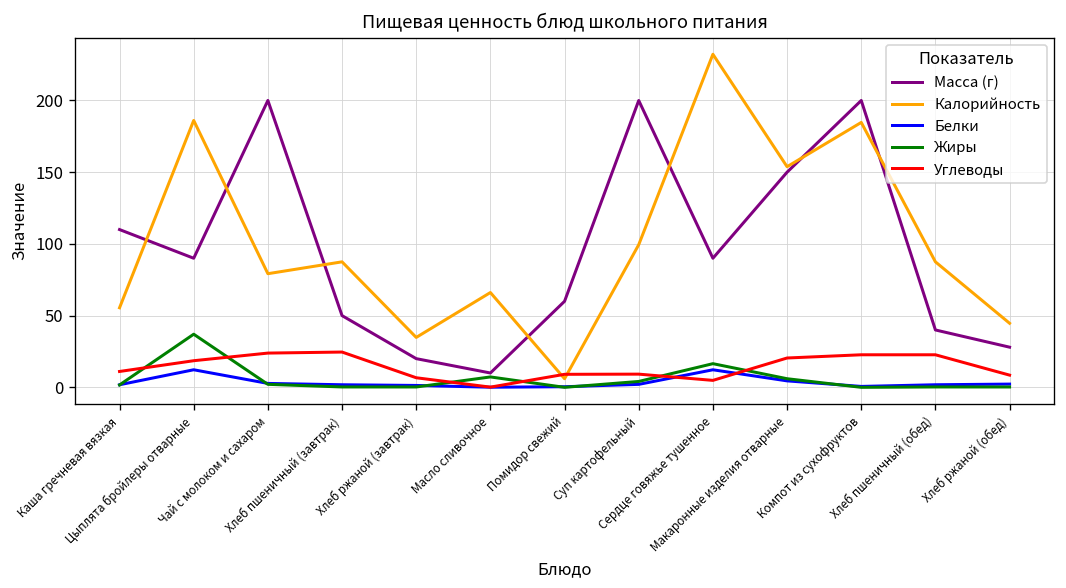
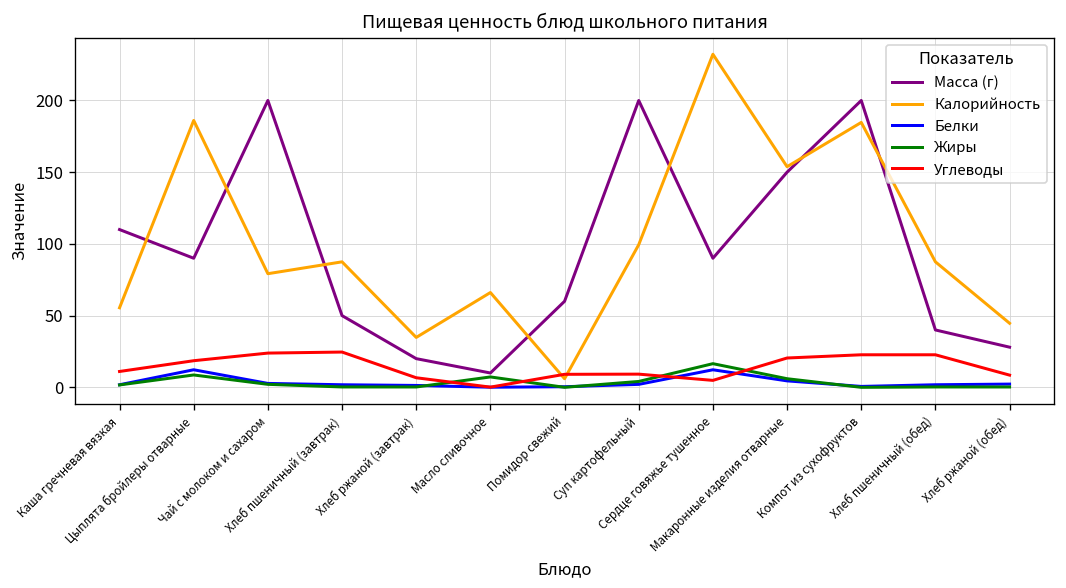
  {
    "Масса (г)": {
      "Каша гречневая вязкая": 110,
      "Цыплята бройлеры отварные": 90,
      "Чай с молоком и сахаром": 200,
      "Хлеб пшеничный (завтрак)": 50,
      "Хлеб ржаной (завтрак)": 20,
      "Масло сливочное": 10,
      "Помидор свежий": 60,
      "Суп картофельный": 200,
      "Сердце говяжье тушенное": 90,
      "Макаронные изделия отварные": 150,
      "Компот из сухофруктов": 200,
      "Хлеб пшеничный (обед)": 40,
      "Хлеб ржаной (обед)": 28
    },
    "Калорийность": {
      "Каша гречневая вязкая": 55,
      "Цыплята бройлеры отварные": 186,
      "Чай с молоком и сахаром": 79,
      "Хлеб пшеничный (завтрак)": 88,
      "Хлеб ржаной (завтрак)": 35,
      "Масло сливочное": 66,
      "Помидор свежий": 6,
      "Суп картофельный": 99,
      "Сердце говяжье тушенное": 232,
      "Макаронные изделия отварные": 154,
      "Компот из сухофруктов": 185,
      "Хлеб пшеничный (обед)": 88,
      "Хлеб ржаной (обед)": 45
    },
    "Белки": {
      "Цыплята бройлеры отварные": 12,
      "Сердце говяжье тушенное": 12
    },
    "Жиры": {
-     "Цыплята бройлеры отварные": 37,
+     "Цыплята бройлеры отварные": 9,
      "Масло сливочное": 7,
      "Сердце говяжье тушенное": 17
    },
    "Углеводы": {
      "Каша гречневая вязкая": 11,
      "Цыплята бройлеры отварные": 19,
      "Чай с молоком и сахаром": 24,
      "Хлеб пшеничный (завтрак)": 25,
      "Хлеб ржаной (завтрак)": 7,
      "Помидор свежий": 9,
      "Суп картофельный": 9,
      "Сердце говяжье тушенное": 5,
      "Макаронные изделия отварные": 20,
      "Компот из сухофруктов": 23,
      "Хлеб пшеничный (обед)": 23,
      "Хлеб ржаной (обед)": 9
    }
  }
